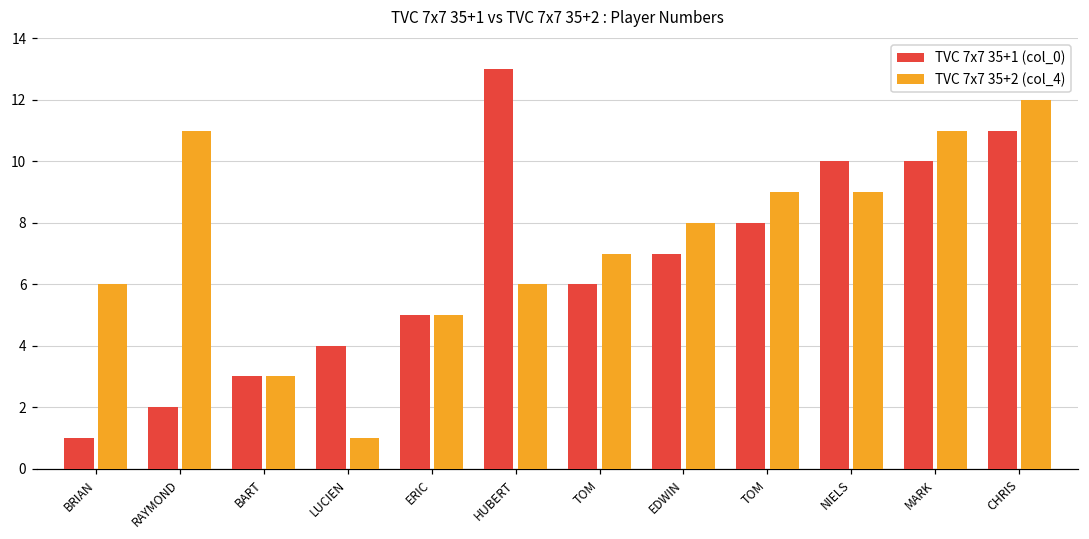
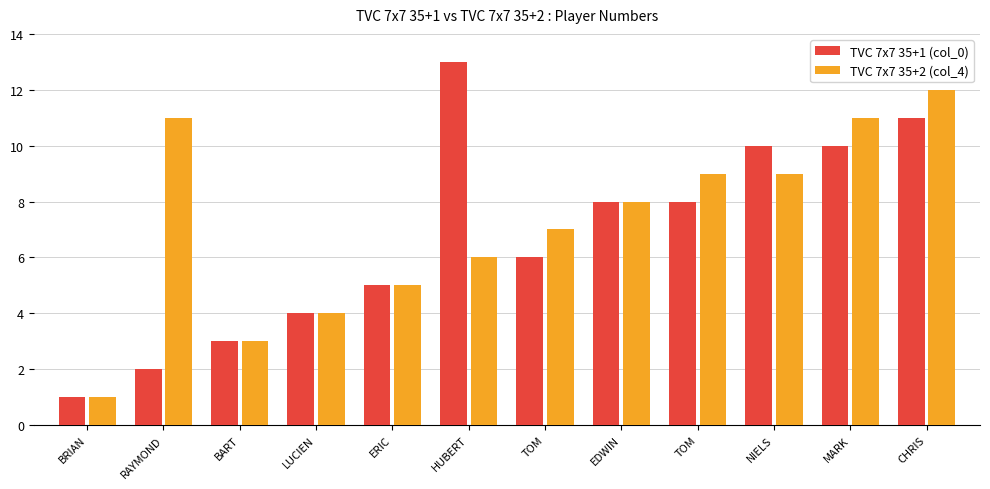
  {
    "TVC 7x7 35+1 (col_0)": {
      "BRIAN": 1,
      "RAYMOND": 2,
      "BART": 3,
      "LUCIEN": 4,
      "ERIC": 5,
      "HUBERT": 13,
-     "EDWIN": 7,
+     "EDWIN": 8,
      "NIELS": 10,
      "MARK": 10,
      "CHRIS": 11
    },
    "TVC 7x7 35+2 (col_4)": {
-     "BRIAN": 6,
+     "BRIAN": 1,
      "RAYMOND": 11,
      "BART": 3,
-     "LUCIEN": 1,
+     "LUCIEN": 4,
      "ERIC": 5,
      "HUBERT": 6,
      "EDWIN": 8,
      "NIELS": 9,
      "MARK": 11,
      "CHRIS": 12
    }
  }
